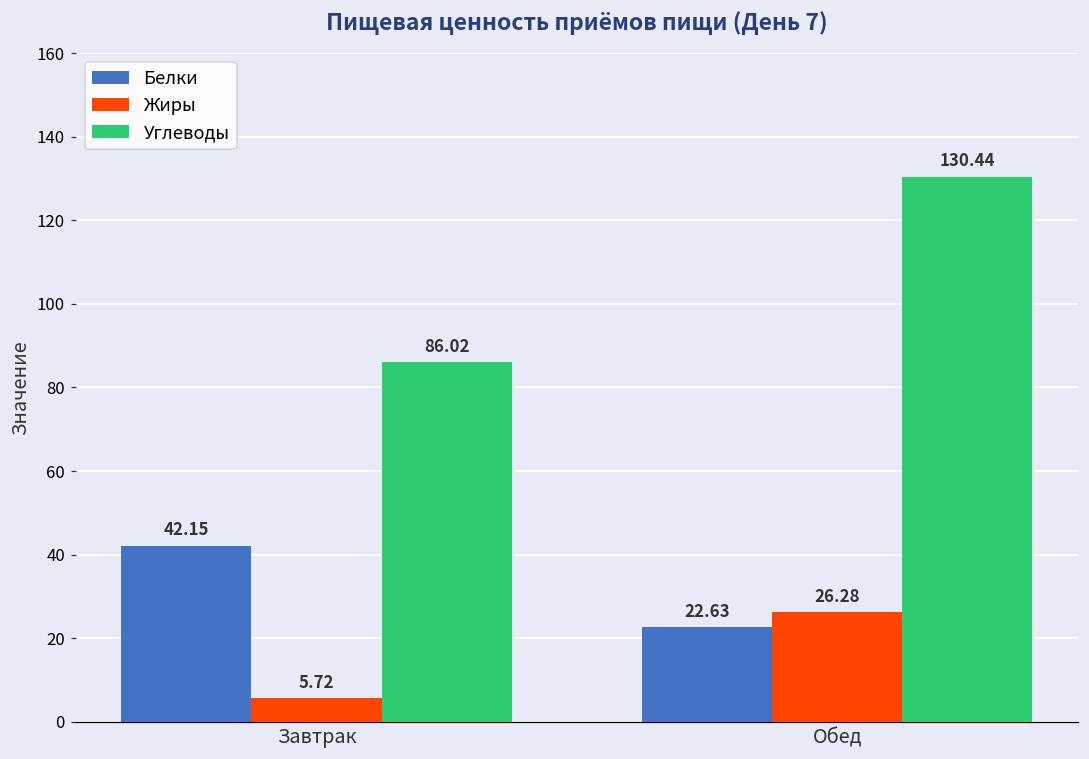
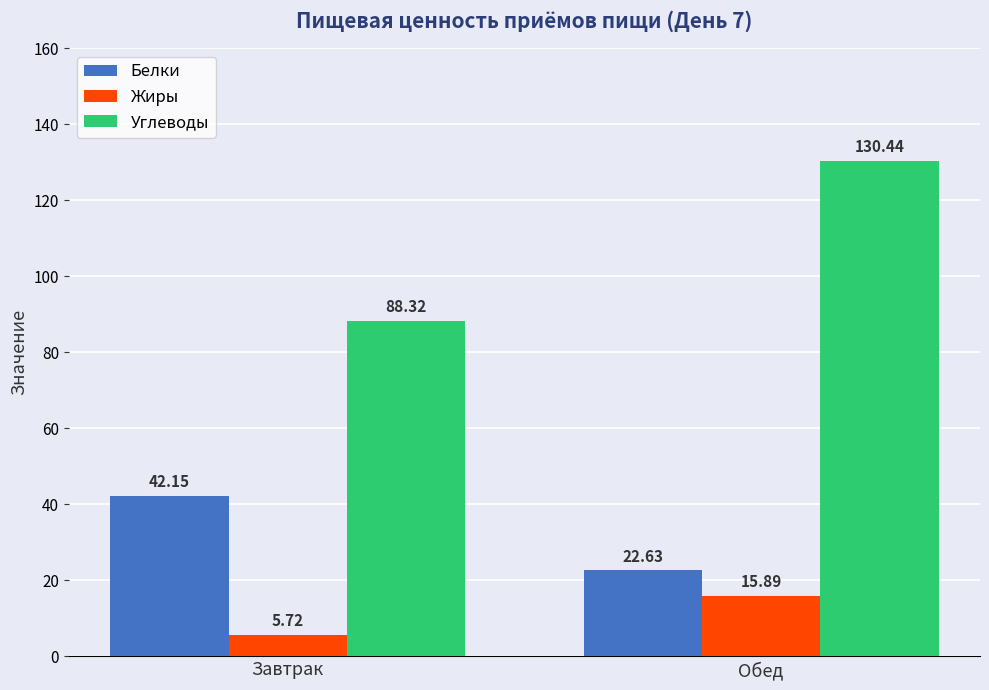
  {
    "Белки": {
      "Завтрак": 42.15,
      "Обед": 22.63
    },
    "Жиры": {
      "Завтрак": 5.72,
-     "Обед": 26.28
+     "Обед": 15.89
    },
    "Углеводы": {
-     "Завтрак": 86.02,
+     "Завтрак": 88.32,
      "Обед": 130.44
    }
  }
